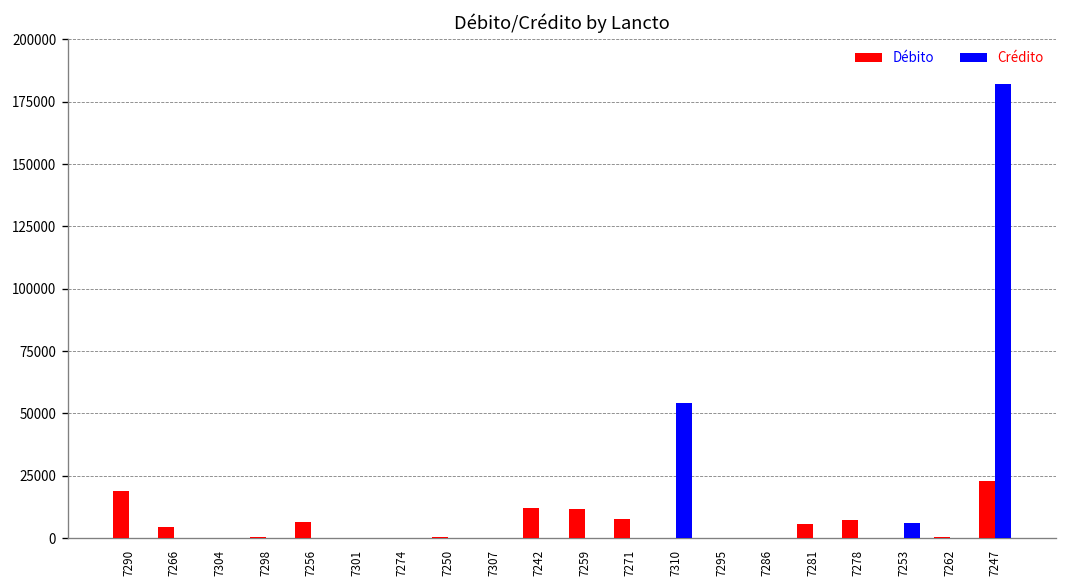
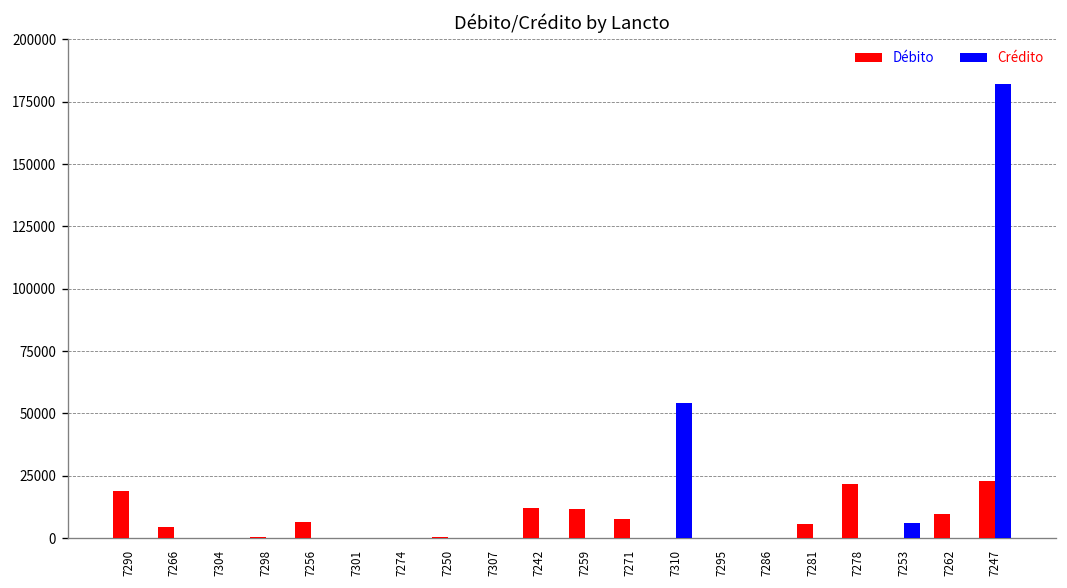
  {
    "Débito": {
      "7290": 19000,
      "7266": 4000,
      "7256": 6000,
      "7242": 12000,
      "7259": 12000,
      "7271": 8000,
      "7281": 6000,
-     "7278": 7000,
-     "7262": 0,
+     "7278": 22000,
+     "7262": 10000,
      "7247": 23000
    },
    "Crédito": {
      "7290": 0,
      "7266": 0,
      "7304": 0,
      "7298": 0,
      "7256": 0,
      "7301": 0,
      "7274": 0,
      "7250": 0,
      "7307": 0,
      "7242": 0,
      "7259": 0,
      "7271": 0,
      "7310": 54000,
      "7295": 0,
      "7286": 0,
      "7281": 0,
      "7278": 0,
      "7253": 6000,
      "7262": 0,
      "7247": 182000
    }
  }
